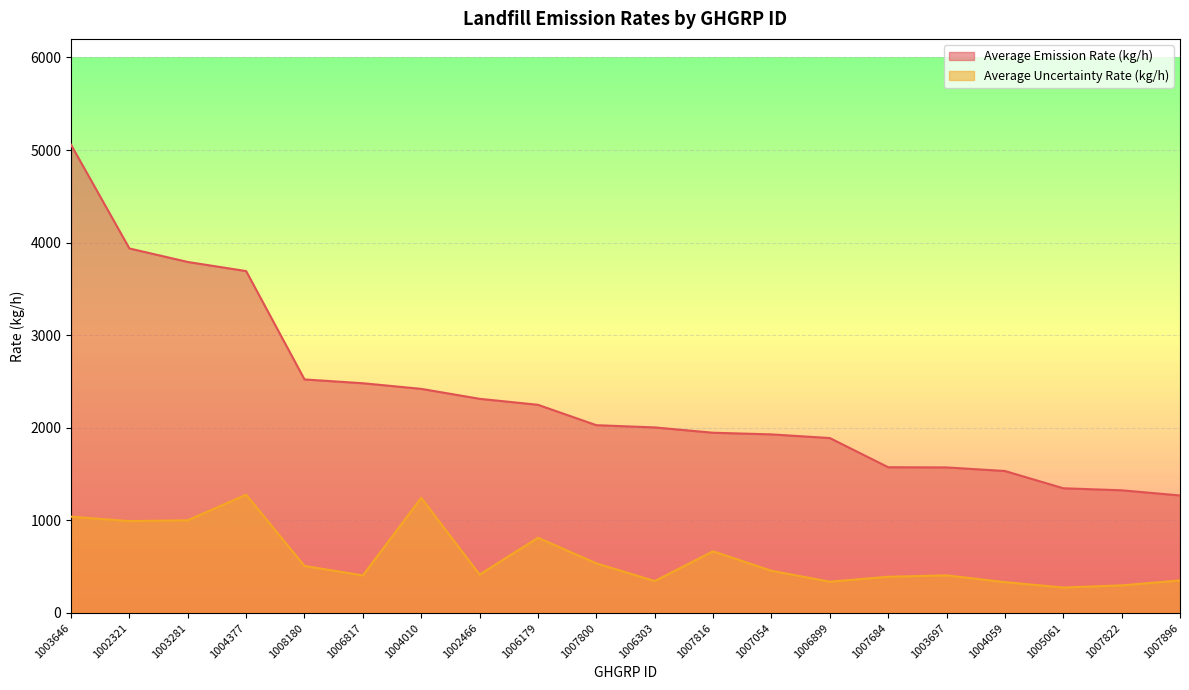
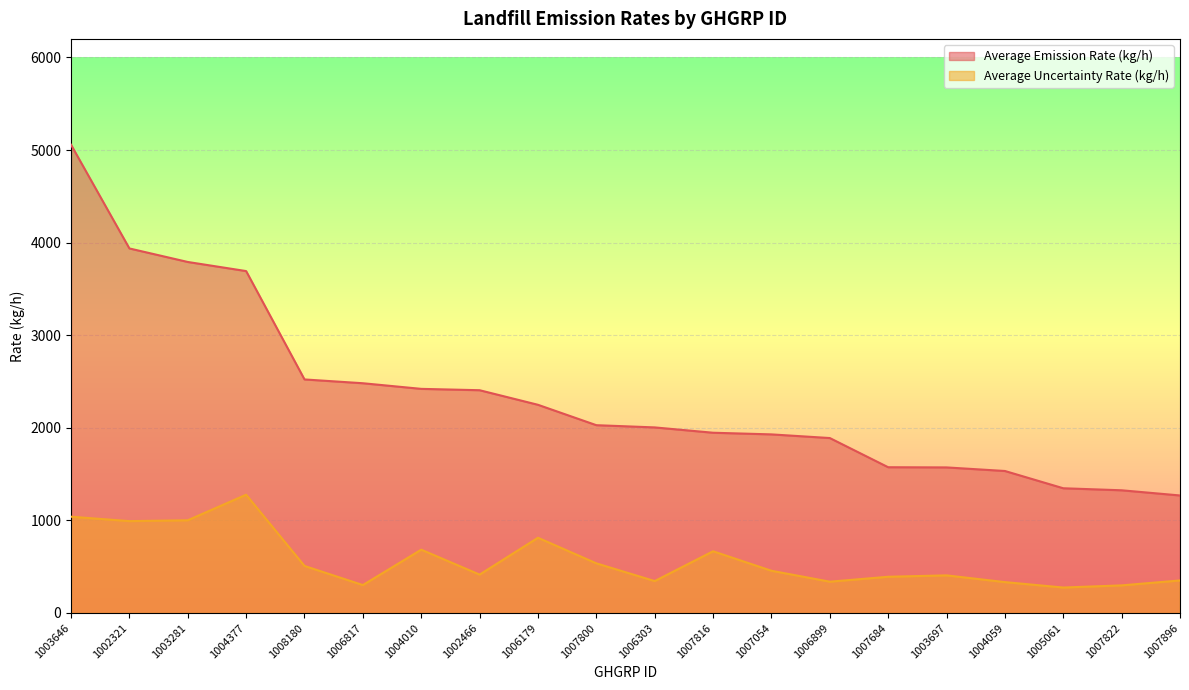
  {
    "Average Emission Rate (kg/h)": {
      "1003646": 5100,
      "1002321": 3900,
      "1003281": 3800,
      "1004377": 3700,
      "1008180": 2500,
      "1006817": 2500,
      "1004010": 2400,
-     "1002466": 2300,
+     "1002466": 2400,
      "1006179": 2200,
      "1007800": 2000,
      "1006303": 2000,
      "1007816": 1900,
      "1007054": 1900,
      "1006899": 1900,
      "1007684": 1600,
      "1003697": 1600,
      "1004059": 1500,
      "1005061": 1300,
      "1007822": 1300,
      "1007896": 1300
    },
    "Average Uncertainty Rate (kg/h)": {
      "1003646": 1000,
      "1002321": 1000,
      "1003281": 1000,
      "1004377": 1300,
      "1008180": 500,
-     "1006817": 400,
-     "1004010": 1200,
+     "1006817": 300,
+     "1004010": 700,
      "1002466": 400,
      "1006179": 800,
      "1007800": 500,
      "1006303": 300,
      "1007816": 700,
      "1007054": 500,
      "1006899": 300,
      "1007684": 400,
      "1003697": 400,
      "1004059": 300,
      "1005061": 300,
      "1007822": 300,
      "1007896": 400
    }
  }
